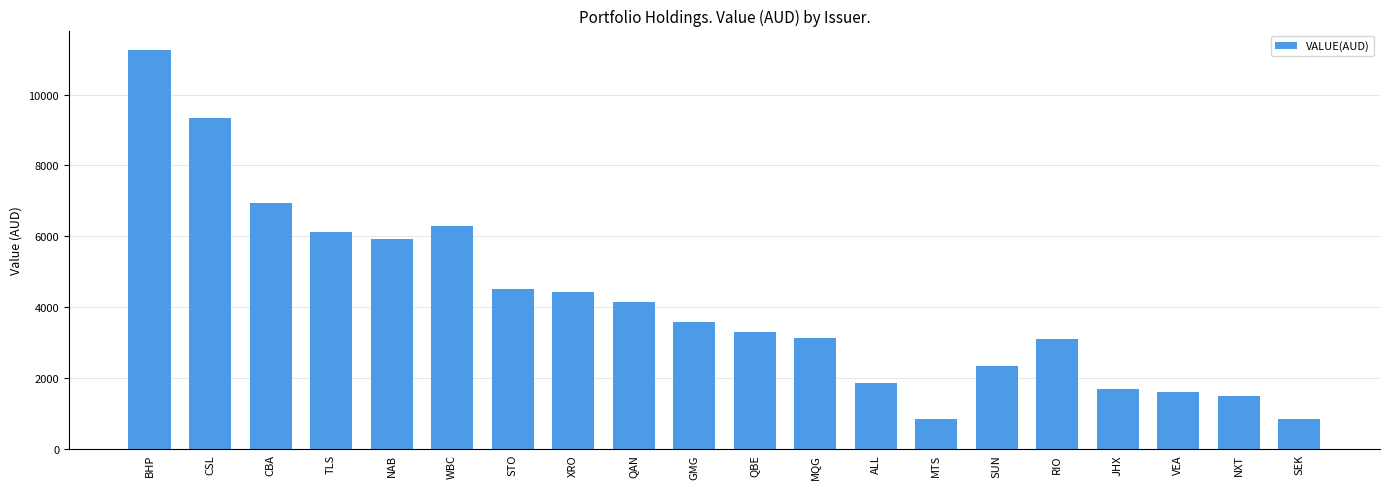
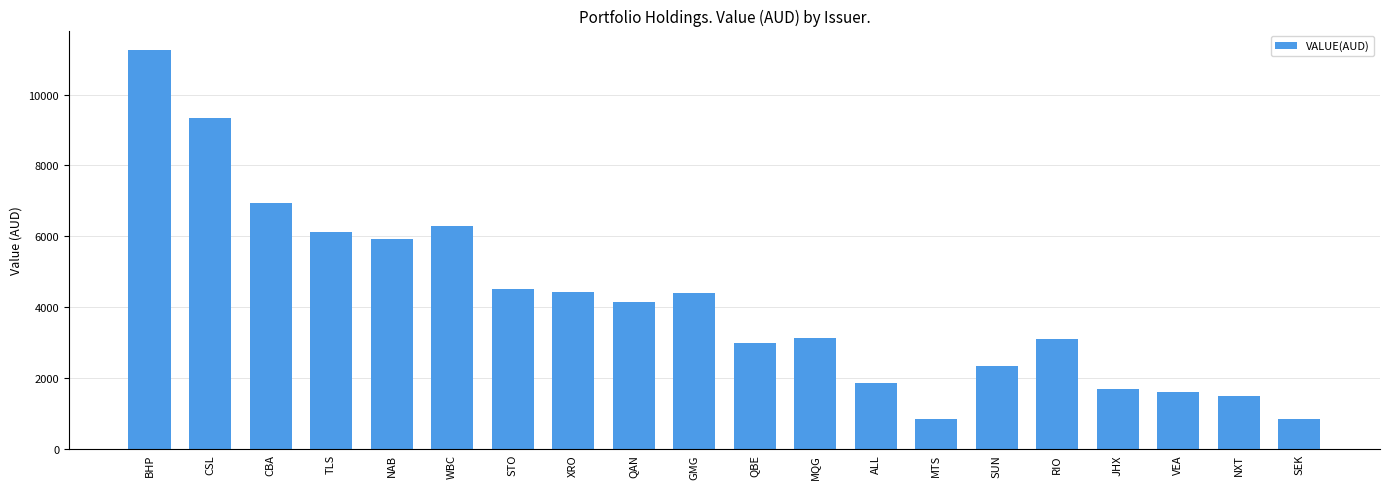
  {
    "BHP": 11200,
    "CSL": 9300,
    "CBA": 6900,
    "TLS": 6100,
    "NAB": 5900,
    "WBC": 6300,
    "STO": 4500,
    "XRO": 4400,
    "QAN": 4200,
-   "GMG": 3600,
-   "QBE": 3300,
+   "GMG": 4400,
+   "QBE": 3000,
    "MQG": 3100,
    "ALL": 1900,
    "MTS": 900,
    "SUN": 2300,
    "RIO": 3100,
    "JHX": 1700,
    "VEA": 1600,
    "NXT": 1500,
    "SEK": 900
  }
